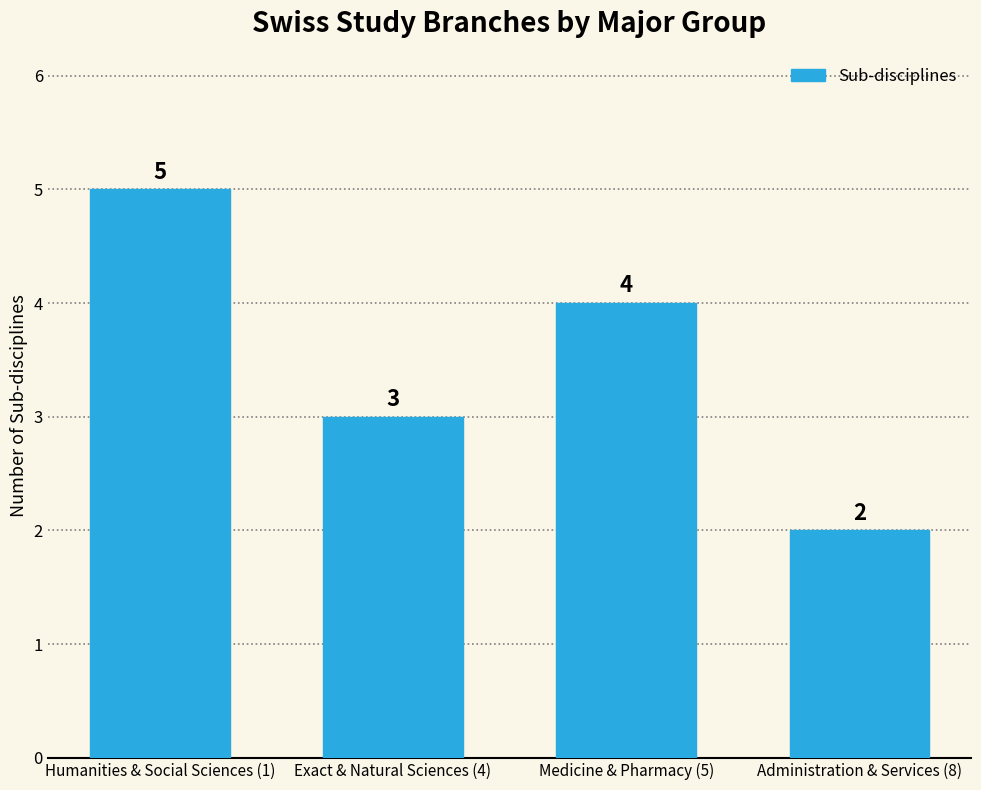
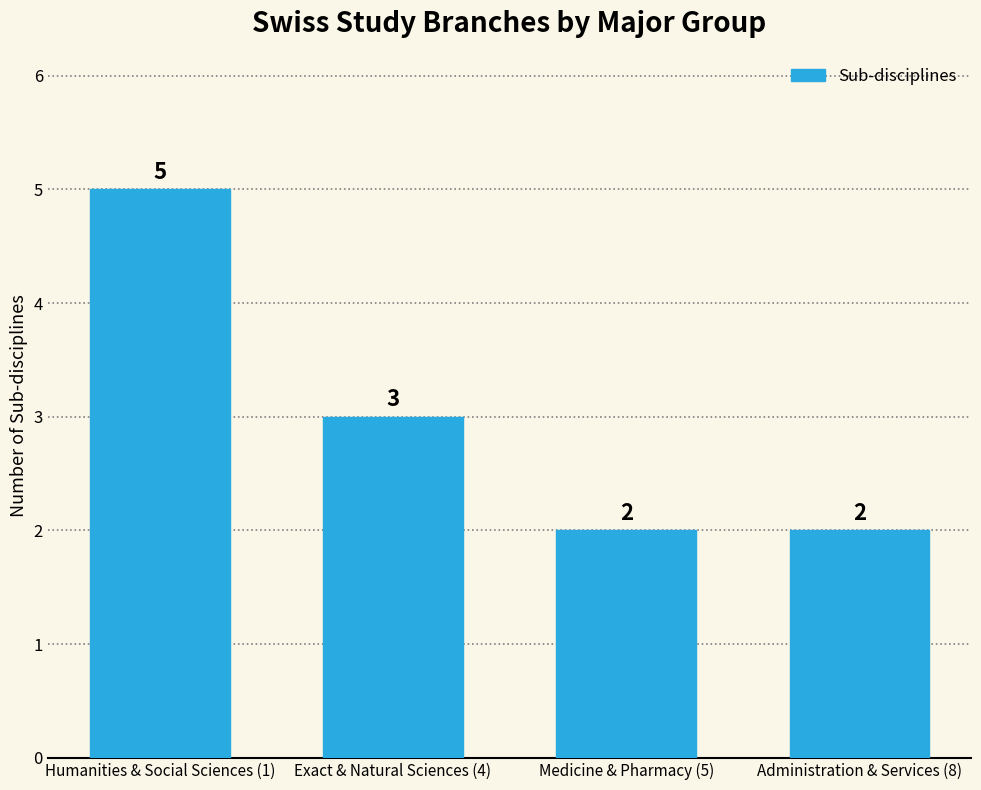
  {
    "Humanities & Social Sciences (1)": 5,
    "Exact & Natural Sciences (4)": 3,
-   "Medicine & Pharmacy (5)": 4,
+   "Medicine & Pharmacy (5)": 2,
    "Administration & Services (8)": 2
  }
